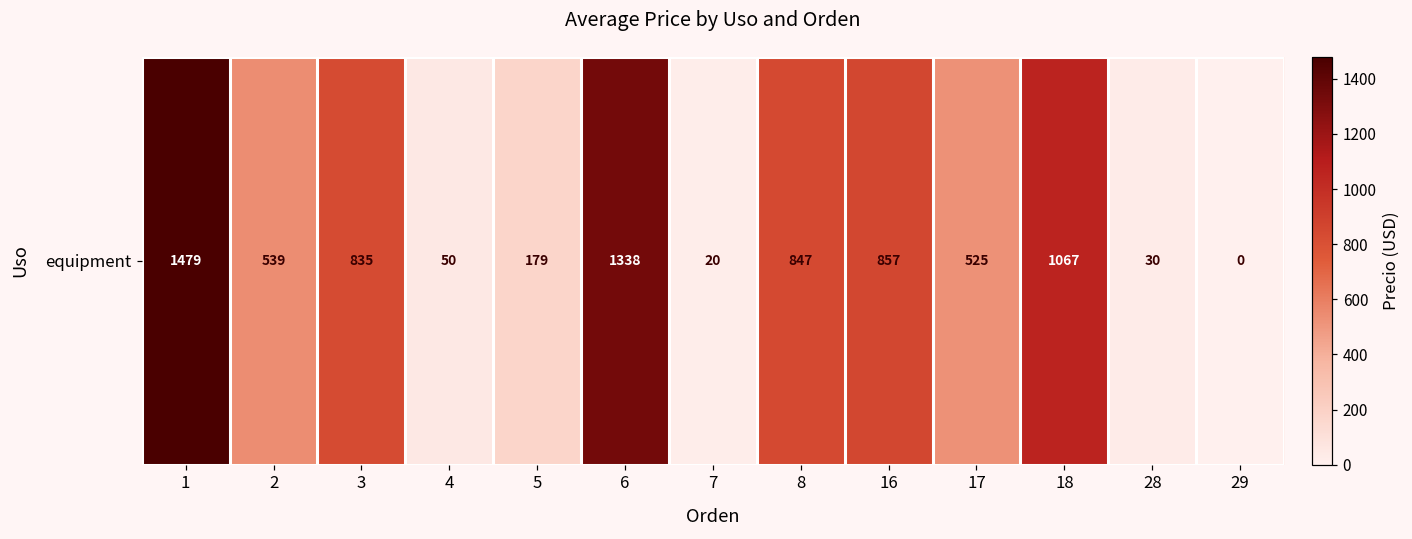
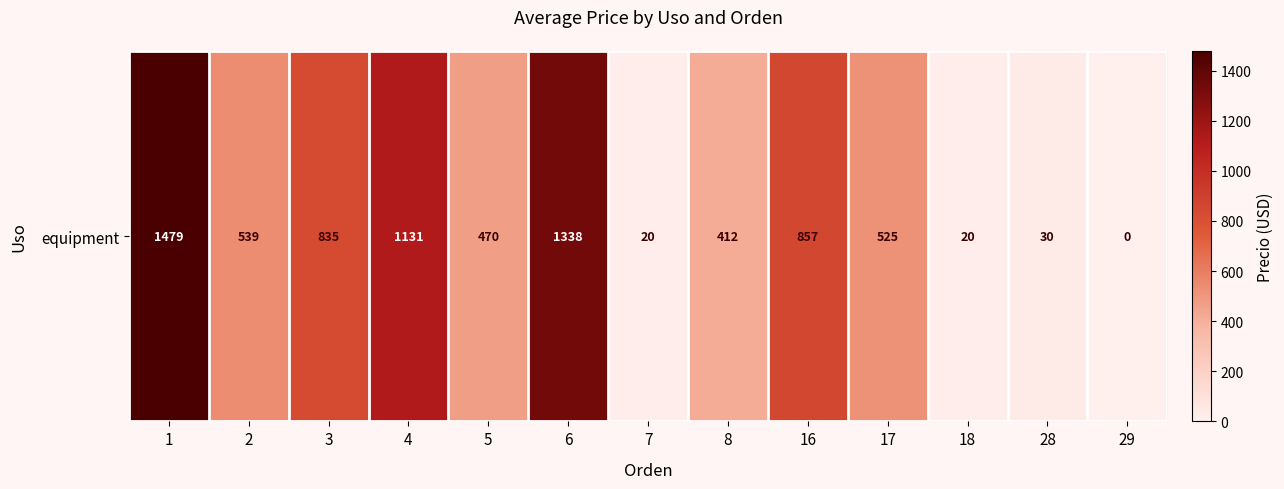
  {
    "equipment": {
      "1": 1479,
      "2": 539,
      "3": 835,
-     "4": 50,
-     "5": 179,
+     "4": 1131,
+     "5": 470,
      "6": 1338,
      "7": 20,
-     "8": 847,
+     "8": 412,
      "16": 857,
      "17": 525,
-     "18": 1067,
+     "18": 20,
      "28": 30,
      "29": 0
    }
  }
